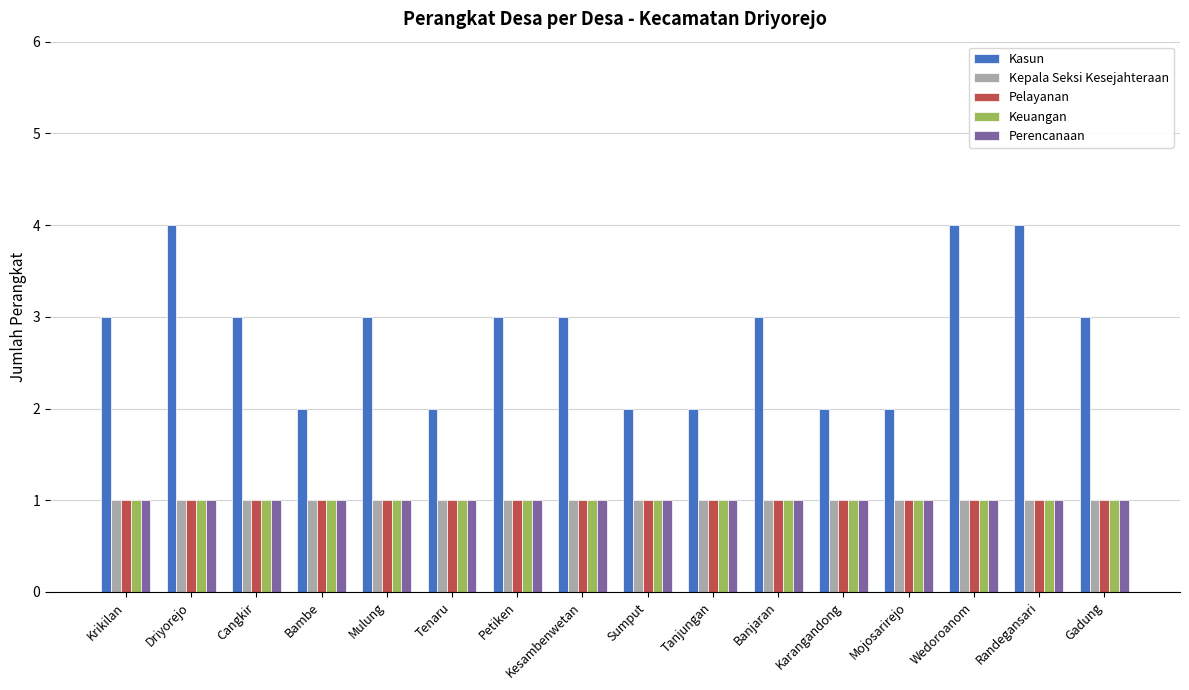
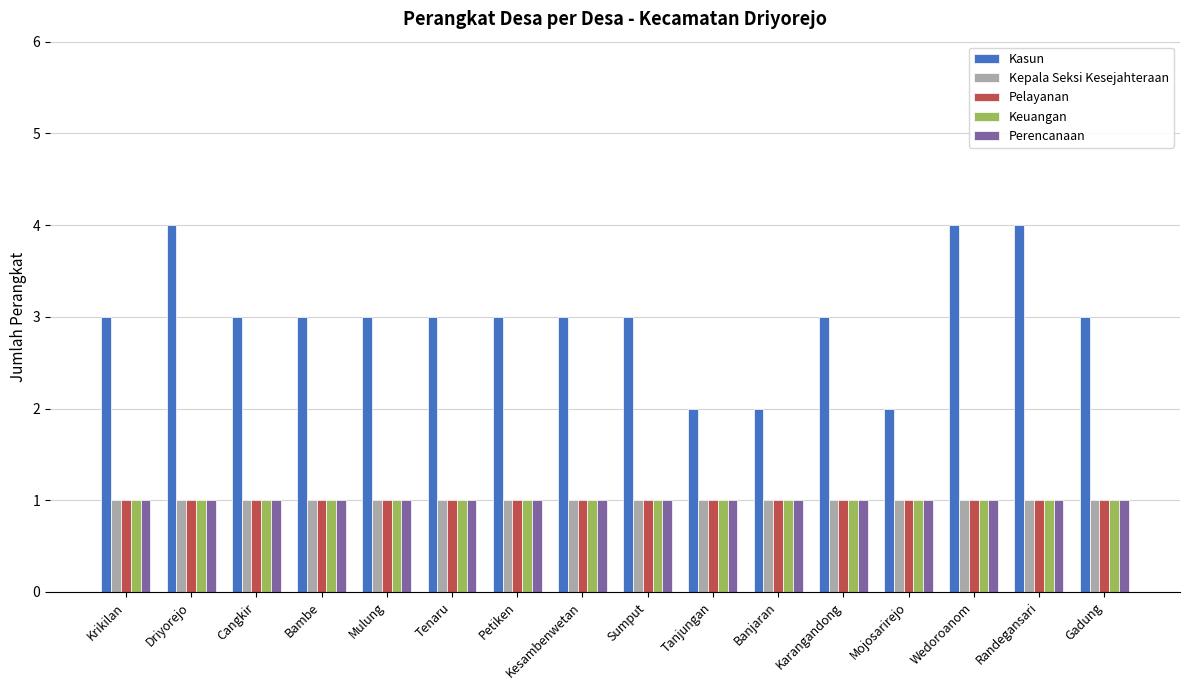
  {
    "Kasun": {
      "Krikilan": 3,
      "Driyorejo": 4,
      "Cangkir": 3,
-     "Bambe": 2,
+     "Bambe": 3,
      "Mulung": 3,
-     "Tenaru": 2,
+     "Tenaru": 3,
      "Petiken": 3,
      "Kesambenwetan": 3,
-     "Sumput": 2,
+     "Sumput": 3,
      "Tanjungan": 2,
-     "Banjaran": 3,
-     "Karangandong": 2,
+     "Banjaran": 2,
+     "Karangandong": 3,
      "Mojosarirejo": 2,
      "Wedoroanom": 4,
      "Randegansari": 4,
      "Gadung": 3
    },
    "Kepala Seksi Kesejahteraan": {
      "Krikilan": 1,
      "Driyorejo": 1,
      "Cangkir": 1,
      "Bambe": 1,
      "Mulung": 1,
      "Tenaru": 1,
      "Petiken": 1,
      "Kesambenwetan": 1,
      "Sumput": 1,
      "Tanjungan": 1,
      "Banjaran": 1,
      "Karangandong": 1,
      "Mojosarirejo": 1,
      "Wedoroanom": 1,
      "Randegansari": 1,
      "Gadung": 1
    },
    "Pelayanan": {
      "Krikilan": 1,
      "Driyorejo": 1,
      "Cangkir": 1,
      "Bambe": 1,
      "Mulung": 1,
      "Tenaru": 1,
      "Petiken": 1,
      "Kesambenwetan": 1,
      "Sumput": 1,
      "Tanjungan": 1,
      "Banjaran": 1,
      "Karangandong": 1,
      "Mojosarirejo": 1,
      "Wedoroanom": 1,
      "Randegansari": 1,
      "Gadung": 1
    },
    "Keuangan": {
      "Krikilan": 1,
      "Driyorejo": 1,
      "Cangkir": 1,
      "Bambe": 1,
      "Mulung": 1,
      "Tenaru": 1,
      "Petiken": 1,
      "Kesambenwetan": 1,
      "Sumput": 1,
      "Tanjungan": 1,
      "Banjaran": 1,
      "Karangandong": 1,
      "Mojosarirejo": 1,
      "Wedoroanom": 1,
      "Randegansari": 1,
      "Gadung": 1
    },
    "Perencanaan": {
      "Krikilan": 1,
      "Driyorejo": 1,
      "Cangkir": 1,
      "Bambe": 1,
      "Mulung": 1,
      "Tenaru": 1,
      "Petiken": 1,
      "Kesambenwetan": 1,
      "Sumput": 1,
      "Tanjungan": 1,
      "Banjaran": 1,
      "Karangandong": 1,
      "Mojosarirejo": 1,
      "Wedoroanom": 1,
      "Randegansari": 1,
      "Gadung": 1
    }
  }
